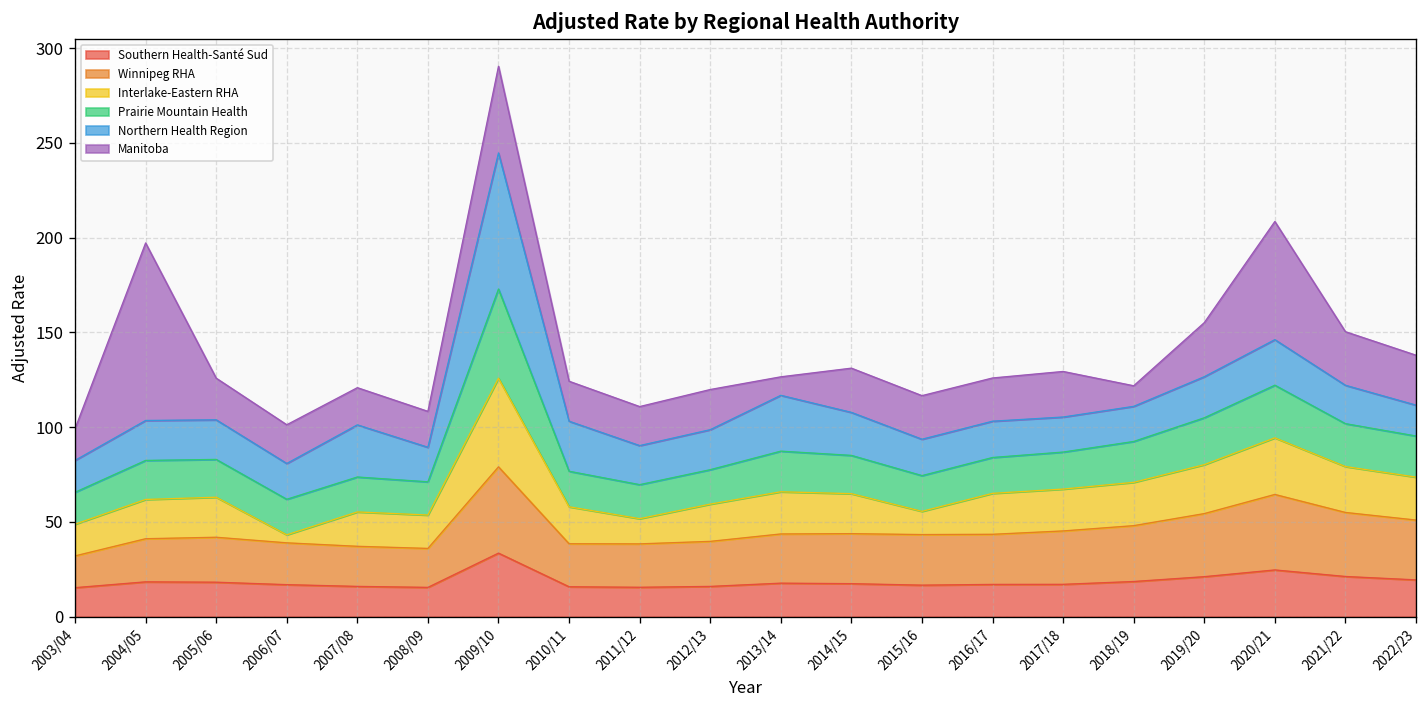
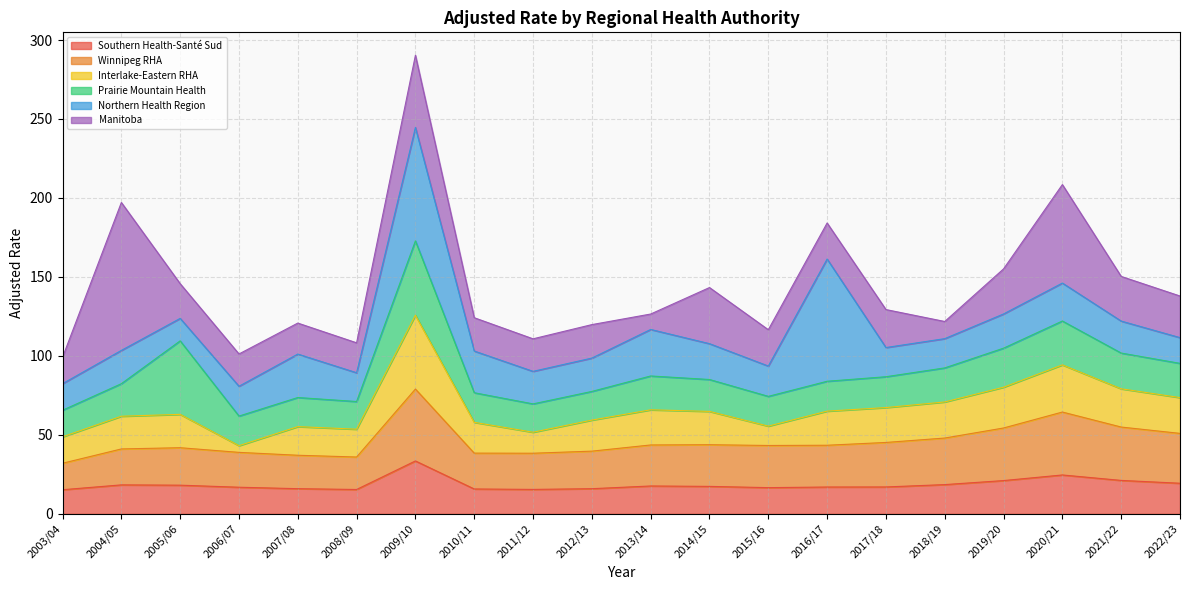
  {
    "Interlake-Eastern RHA": {
      "2003/04": 17,
      "2004/05": 21,
      "2005/06": 21,
      "2006/07": 4,
      "2007/08": 18,
      "2008/09": 18,
      "2009/10": 47,
      "2010/11": 19,
      "2011/12": 13,
      "2012/13": 20,
      "2013/14": 22,
      "2014/15": 21,
      "2015/16": 12,
      "2016/17": 22,
      "2017/18": 22,
      "2018/19": 23,
      "2019/20": 26,
      "2020/21": 30,
      "2021/22": 24,
      "2022/23": 23
    },
    "Prairie Mountain Health": {
      "2003/04": 17,
      "2004/05": 21,
-     "2005/06": 20,
+     "2005/06": 47,
      "2006/07": 19,
      "2007/08": 18,
      "2008/09": 18,
      "2009/10": 47,
      "2010/11": 19,
      "2011/12": 18,
      "2012/13": 18,
      "2013/14": 21,
      "2014/15": 20,
      "2015/16": 19,
      "2016/17": 19,
      "2017/18": 20,
      "2018/19": 22,
      "2019/20": 25,
      "2020/21": 28,
      "2021/22": 23,
      "2022/23": 22
    },
    "Northern Health Region": {
      "2003/04": 17,
      "2004/05": 21,
-     "2005/06": 21,
+     "2005/06": 14,
      "2006/07": 19,
      "2007/08": 28,
      "2008/09": 18,
      "2009/10": 72,
      "2010/11": 26,
      "2011/12": 21,
      "2012/13": 21,
      "2013/14": 29,
      "2014/15": 23,
      "2015/16": 19,
-     "2016/17": 19,
+     "2016/17": 77,
      "2017/18": 18,
      "2018/19": 19,
      "2019/20": 22,
      "2020/21": 24,
      "2021/22": 20,
      "2022/23": 16
    },
    "Manitoba": {
      "2003/04": 17,
      "2004/05": 94,
      "2005/06": 22,
      "2006/07": 20,
      "2007/08": 20,
      "2008/09": 19,
      "2009/10": 46,
      "2010/11": 21,
      "2011/12": 21,
      "2012/13": 21,
      "2013/14": 10,
-     "2014/15": 23,
+     "2014/15": 36,
      "2015/16": 23,
      "2016/17": 23,
      "2017/18": 24,
      "2018/19": 11,
      "2019/20": 29,
      "2020/21": 62,
      "2021/22": 28,
      "2022/23": 26
    }
  }
